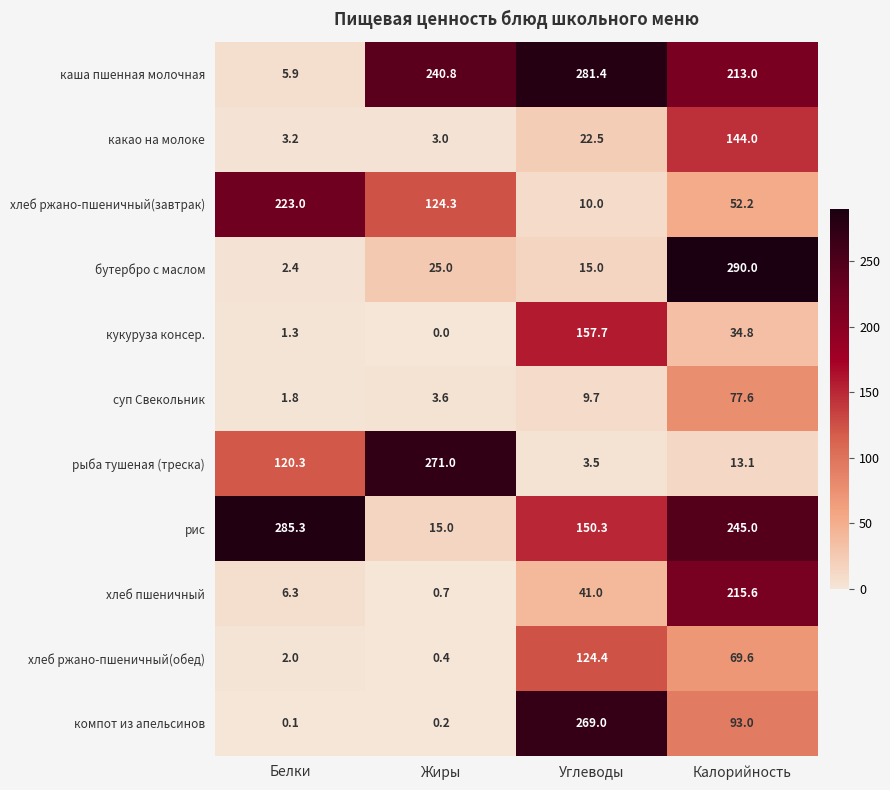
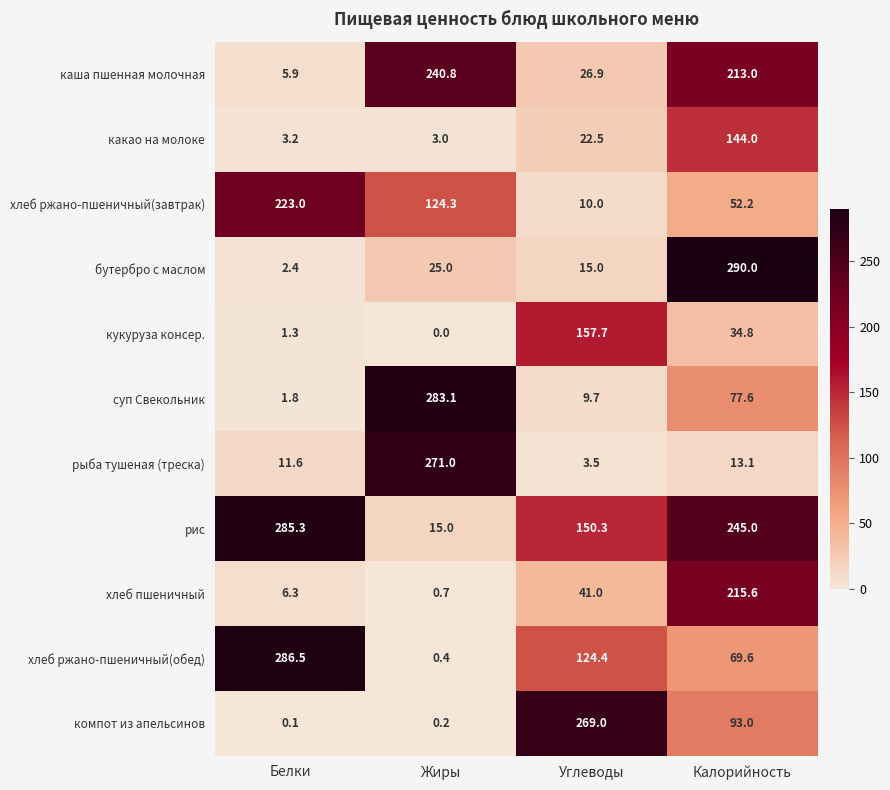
  {
    "каша пшенная молочная": {
      "Белки": 5.9,
      "Жиры": 240.8,
-     "Углеводы": 281.4,
+     "Углеводы": 26.9,
      "Калорийность": 213.0
    },
    "какао на молоке": {
      "Белки": 3.2,
      "Жиры": 3.0,
      "Углеводы": 22.5,
      "Калорийность": 144.0
    },
    "хлеб ржано-пшеничный(завтрак)": {
      "Белки": 223.0,
      "Жиры": 124.3,
      "Углеводы": 10.0,
      "Калорийность": 52.2
    },
    "бутербро с маслом": {
      "Белки": 2.4,
      "Жиры": 25.0,
      "Углеводы": 15.0,
      "Калорийность": 290.0
    },
    "кукуруза консер.": {
      "Белки": 1.3,
      "Жиры": 0.0,
      "Углеводы": 157.7,
      "Калорийность": 34.8
    },
    "суп Свекольник": {
      "Белки": 1.8,
-     "Жиры": 3.6,
+     "Жиры": 283.1,
      "Углеводы": 9.7,
      "Калорийность": 77.6
    },
    "рыба тушеная (треска)": {
-     "Белки": 120.3,
+     "Белки": 11.6,
      "Жиры": 271.0,
      "Углеводы": 3.5,
      "Калорийность": 13.1
    },
    "рис": {
      "Белки": 285.3,
      "Жиры": 15.0,
      "Углеводы": 150.3,
      "Калорийность": 245.0
    },
    "хлеб пшеничный": {
      "Белки": 6.3,
      "Жиры": 0.7,
      "Углеводы": 41.0,
      "Калорийность": 215.6
    },
    "хлеб ржано-пшеничный(обед)": {
-     "Белки": 2.0,
+     "Белки": 286.5,
      "Жиры": 0.4,
      "Углеводы": 124.4,
      "Калорийность": 69.6
    },
    "компот из апельсинов": {
      "Белки": 0.1,
      "Жиры": 0.2,
      "Углеводы": 269.0,
      "Калорийность": 93.0
    }
  }
